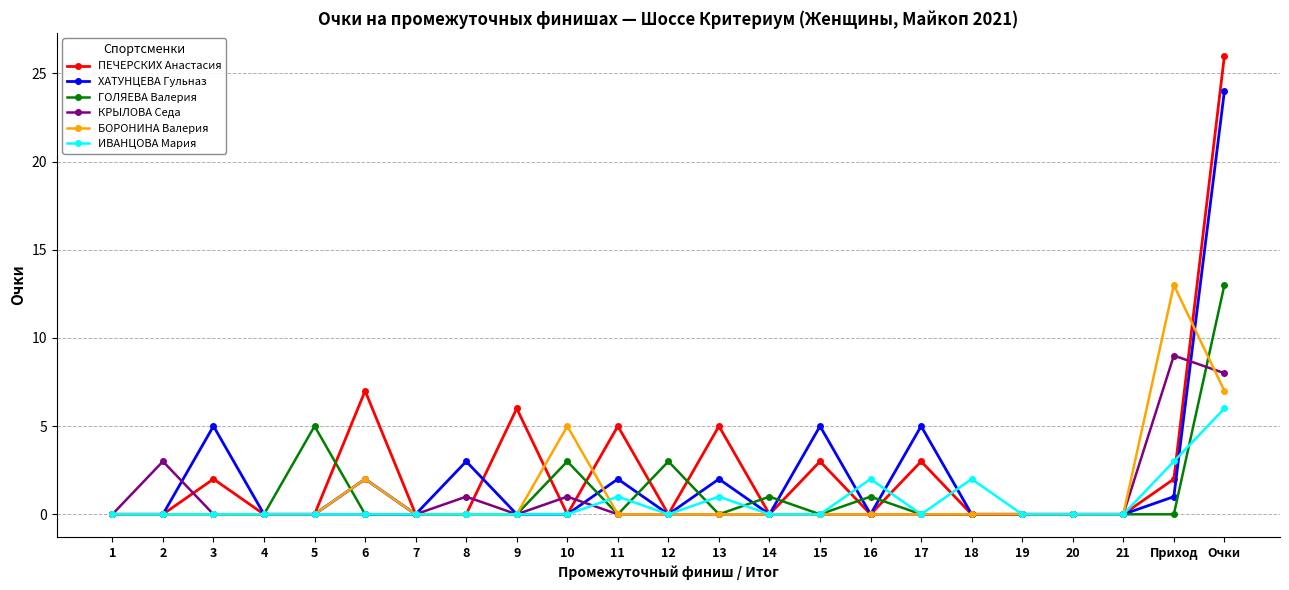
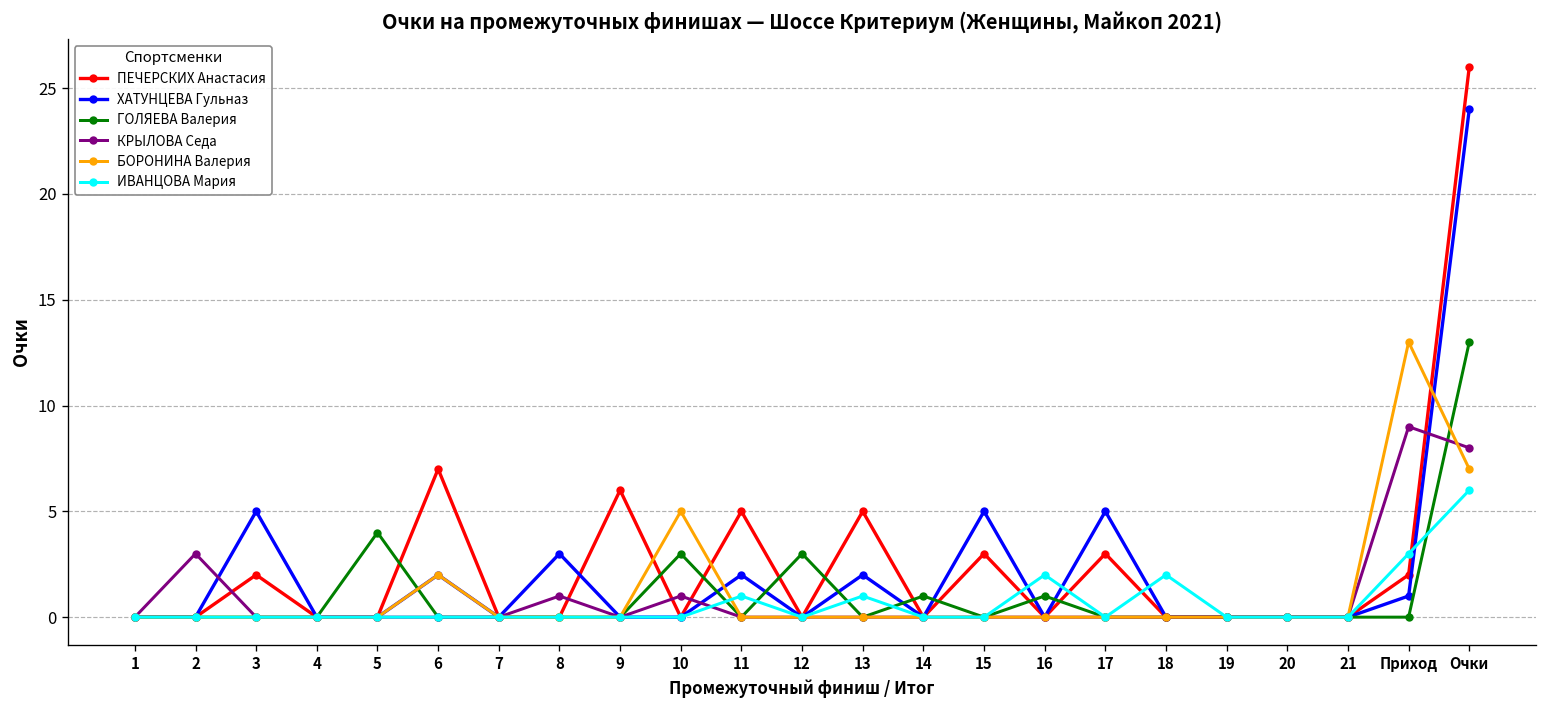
  {
    "ПЕЧЕРСКИХ Анастасия": {
      "3": 2,
      "6": 7,
      "9": 6,
      "11": 5,
      "13": 5,
      "15": 3,
      "17": 3,
      "Приход": 2,
      "Очки": 26
    },
    "ХАТУНЦЕВА Гульназ": {
      "3": 5,
      "8": 3,
      "11": 2,
      "13": 2,
      "15": 5,
      "17": 5,
      "Приход": 1,
      "Очки": 24
    },
    "ГОЛЯЕВА Валерия": {
-     "5": 5,
+     "5": 4,
      "10": 3,
      "12": 3,
      "14": 1,
      "16": 1,
      "Приход": 0,
      "Очки": 13
    },
    "КРЫЛОВА Седа": {
      "2": 3,
      "8": 1,
      "10": 1,
      "Приход": 9,
      "Очки": 8
    },
    "БОРОНИНА Валерия": {
      "10": 5,
      "Приход": 13,
      "Очки": 7
    },
    "ИВАНЦОВА Мария": {
      "11": 1,
      "13": 1,
      "16": 2,
      "18": 2,
      "Приход": 3,
      "Очки": 6
    }
  }
